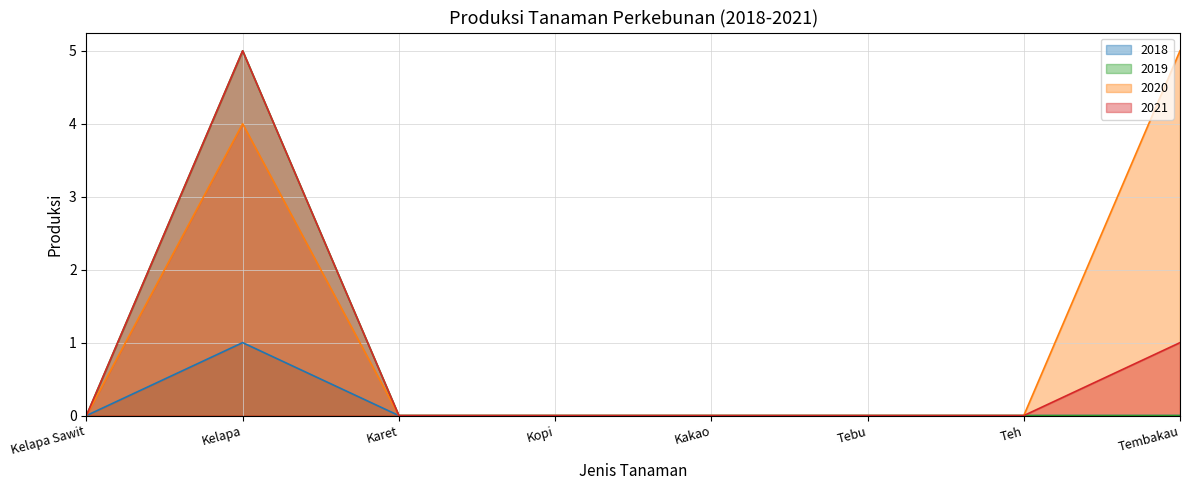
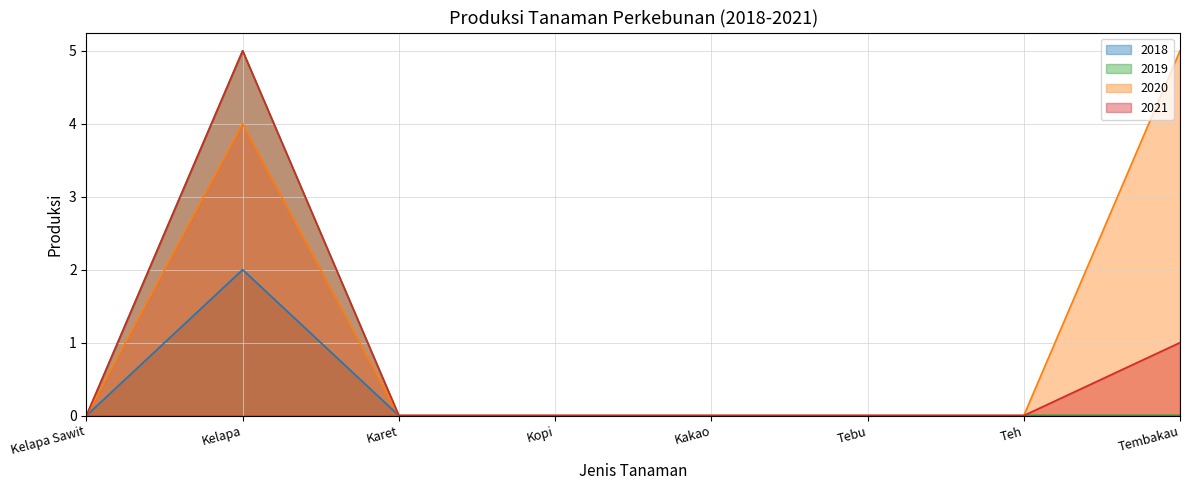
  {
    "2018": {
-     "Kelapa": 1
+     "Kelapa": 2
    }
  }
